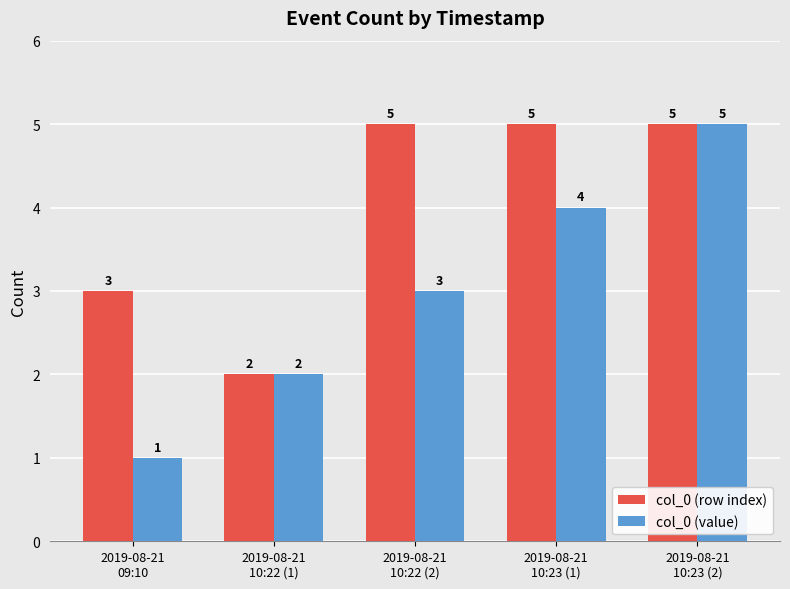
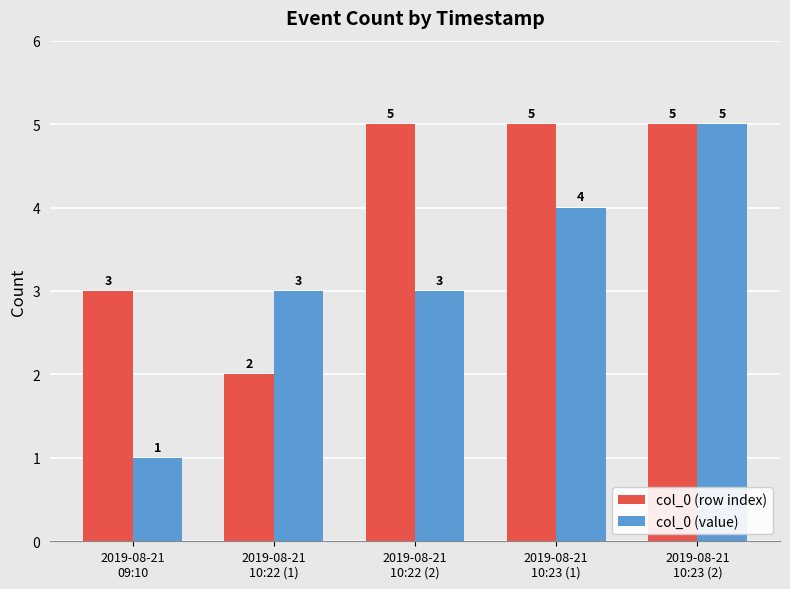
  {
    "col_0 (row index)": {
      "2019-08-21 09:10": 3,
      "2019-08-21 10:22 (1)": 2,
      "2019-08-21 10:22 (2)": 5,
      "2019-08-21 10:23 (1)": 5,
      "2019-08-21 10:23 (2)": 5
    },
    "col_0 (value)": {
      "2019-08-21 09:10": 1,
-     "2019-08-21 10:22 (1)": 2,
+     "2019-08-21 10:22 (1)": 3,
      "2019-08-21 10:22 (2)": 3,
      "2019-08-21 10:23 (1)": 4,
      "2019-08-21 10:23 (2)": 5
    }
  }
